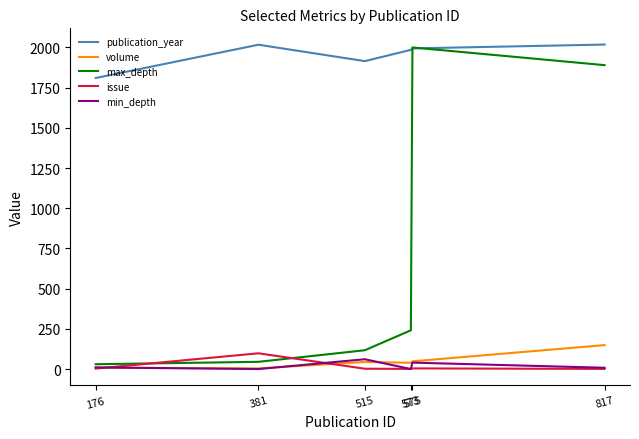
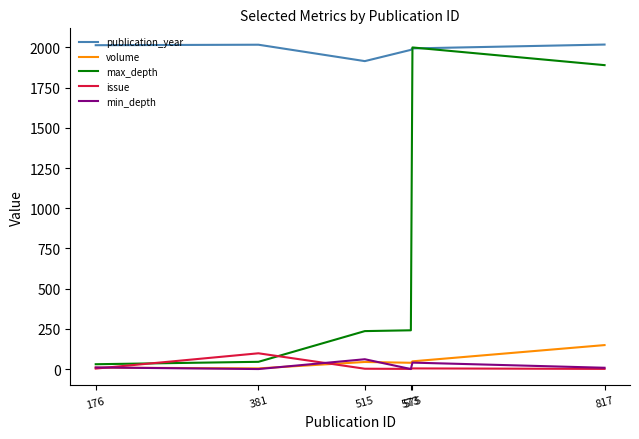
  {
    "publication_year": {
-     "176": 1810,
+     "176": 2010,
      "381": 2020,
      "515": 1920,
      "573": 1990,
      "817": 2020
    },
    "volume": {
      "515": 40,
      "817": 150
    },
    "max_depth": {
      "176": 30,
      "381": 50,
-     "515": 120,
+     "515": 240,
      "573": 240,
      "817": 1890
    },
    "issue": {
      "381": 100,
      "515": 0
    },
    "min_depth": {
      "515": 60
    }
  }
